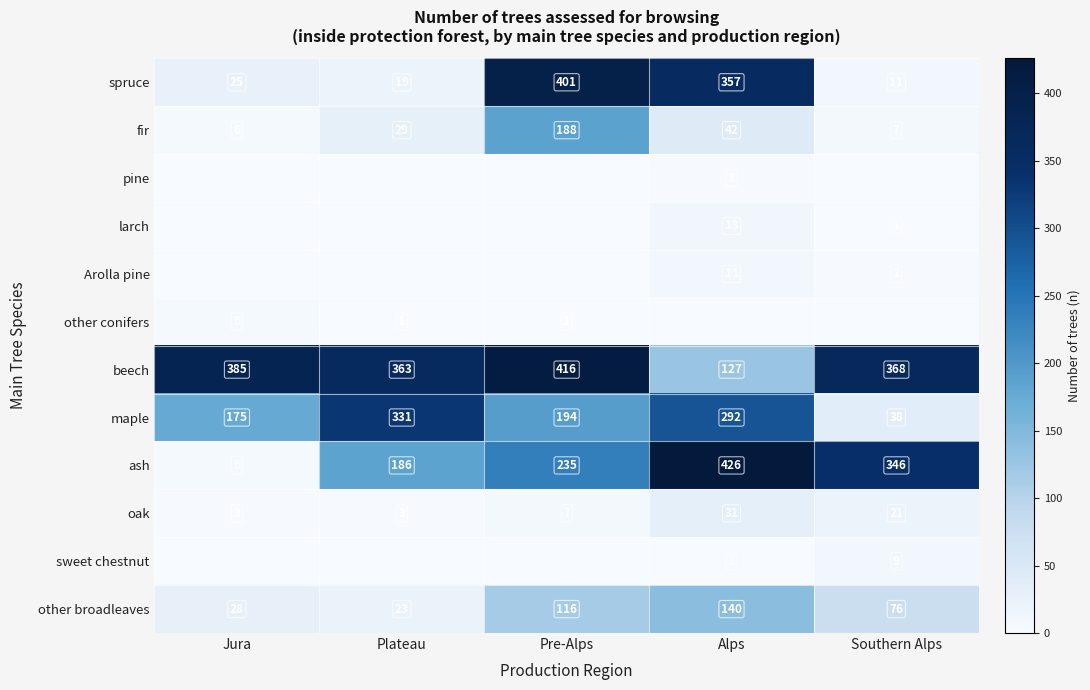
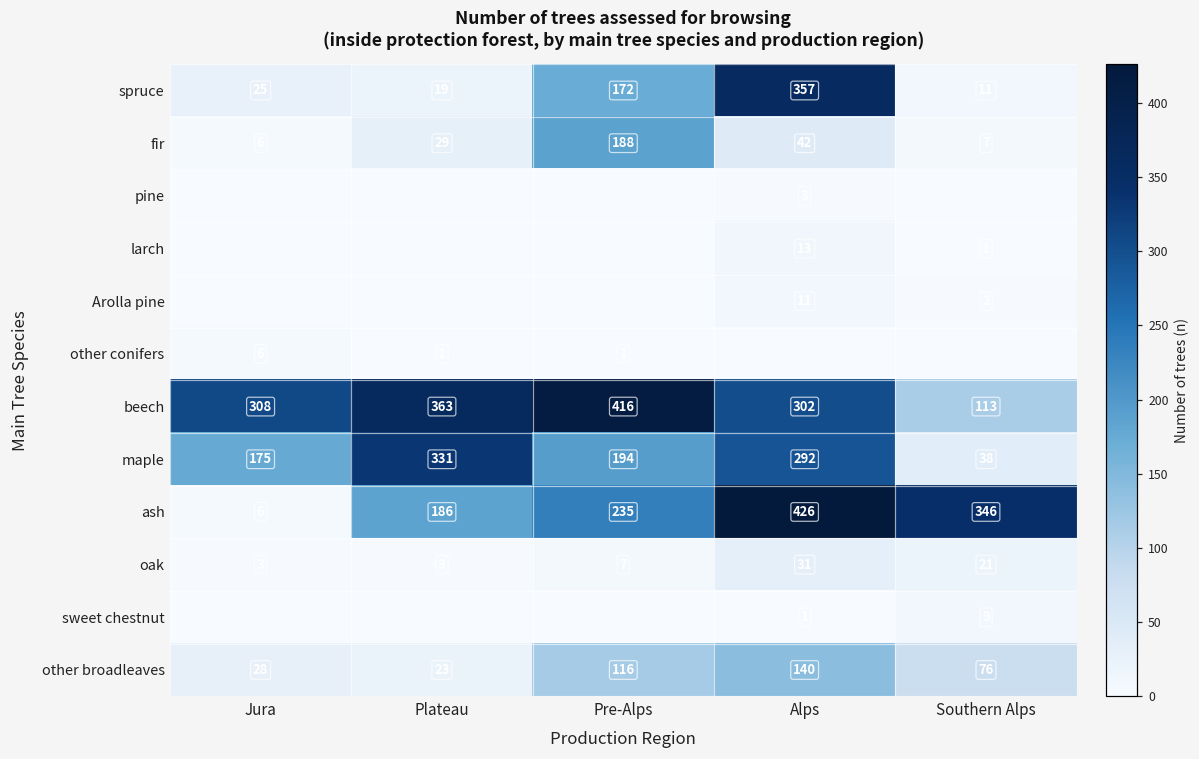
  {
    "spruce": {
-     "Pre-Alps": 401
+     "Pre-Alps": 172
    },
    "beech": {
-     "Jura": 385,
-     "Alps": 127,
-     "Southern Alps": 368
+     "Jura": 308,
+     "Alps": 302,
+     "Southern Alps": 113
    }
  }
